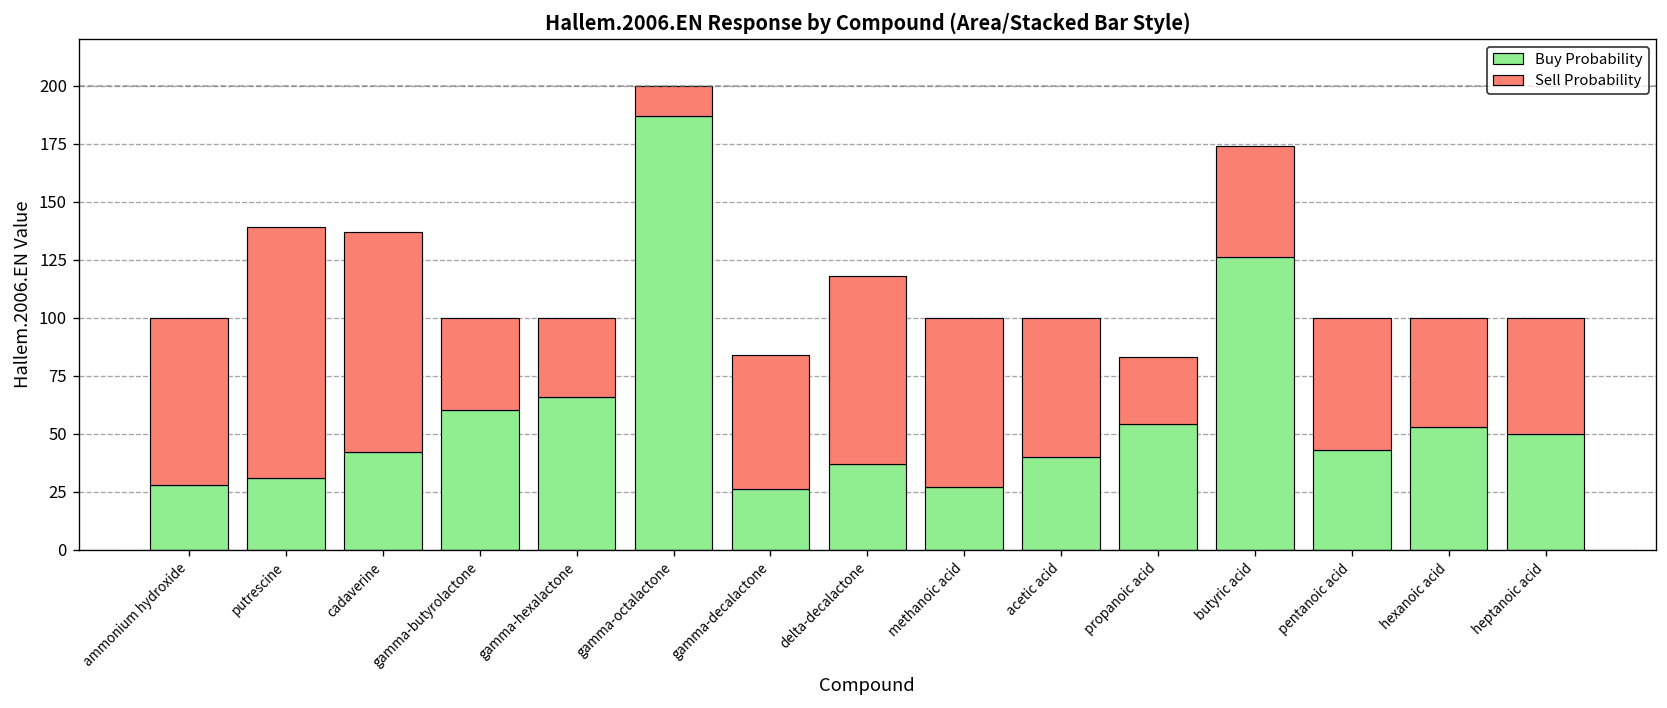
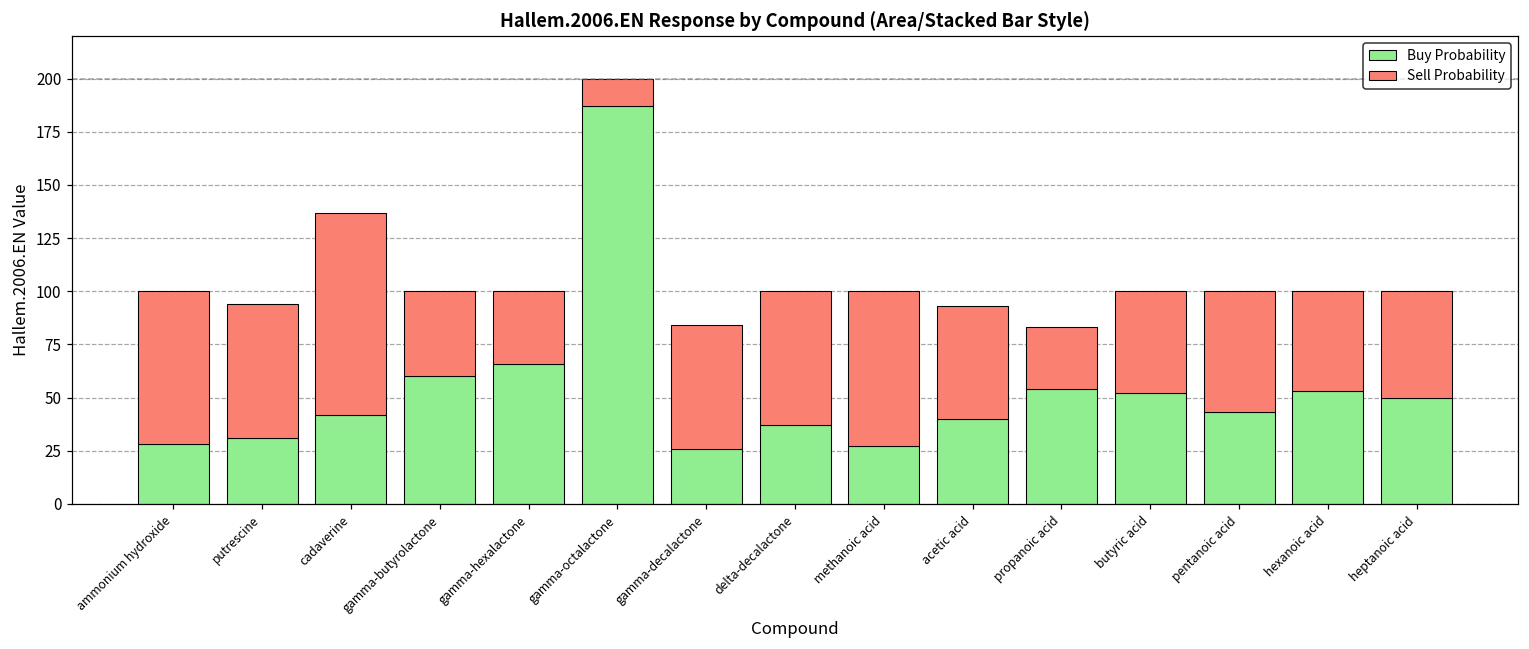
  {
    "Buy Probability": {
      "ammonium hydroxide": 28,
      "putrescine": 31,
      "cadaverine": 42,
      "gamma-butyrolactone": 60,
      "gamma-hexalactone": 66,
      "gamma-octalactone": 187,
      "gamma-decalactone": 26,
      "delta-decalactone": 37,
      "methanoic acid": 27,
      "acetic acid": 40,
      "propanoic acid": 54,
-     "butyric acid": 126,
+     "butyric acid": 52,
      "pentanoic acid": 43,
      "hexanoic acid": 53,
      "heptanoic acid": 50
    },
    "Sell Probability": {
      "ammonium hydroxide": 72,
-     "putrescine": 108,
+     "putrescine": 63,
      "cadaverine": 95,
      "gamma-butyrolactone": 40,
      "gamma-hexalactone": 34,
      "gamma-octalactone": 13,
      "gamma-decalactone": 58,
-     "delta-decalactone": 81,
+     "delta-decalactone": 63,
      "methanoic acid": 73,
-     "acetic acid": 60,
+     "acetic acid": 53,
      "propanoic acid": 29,
      "butyric acid": 48,
      "pentanoic acid": 57,
      "hexanoic acid": 47,
      "heptanoic acid": 50
    }
  }
